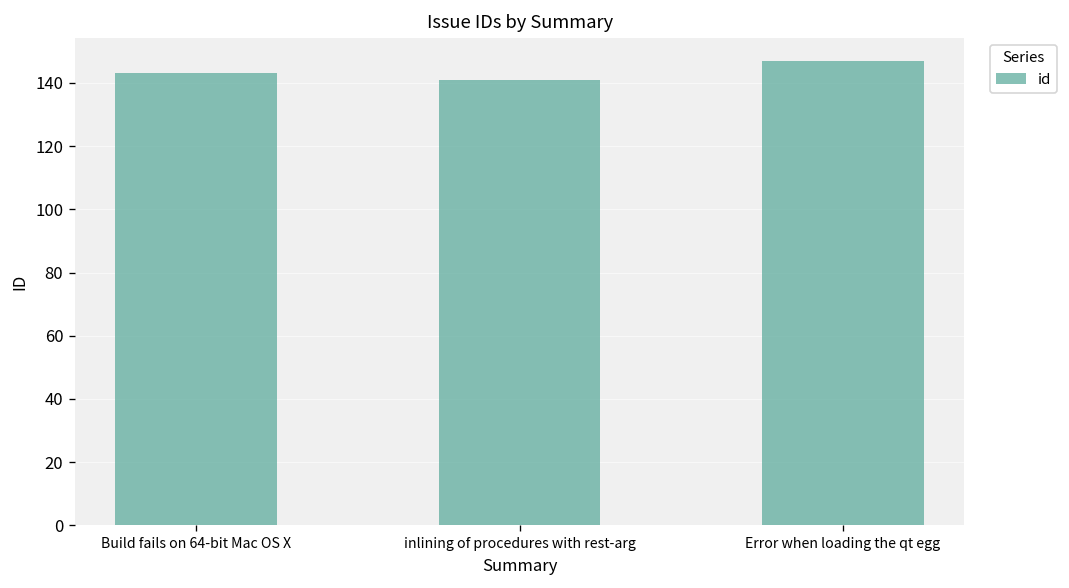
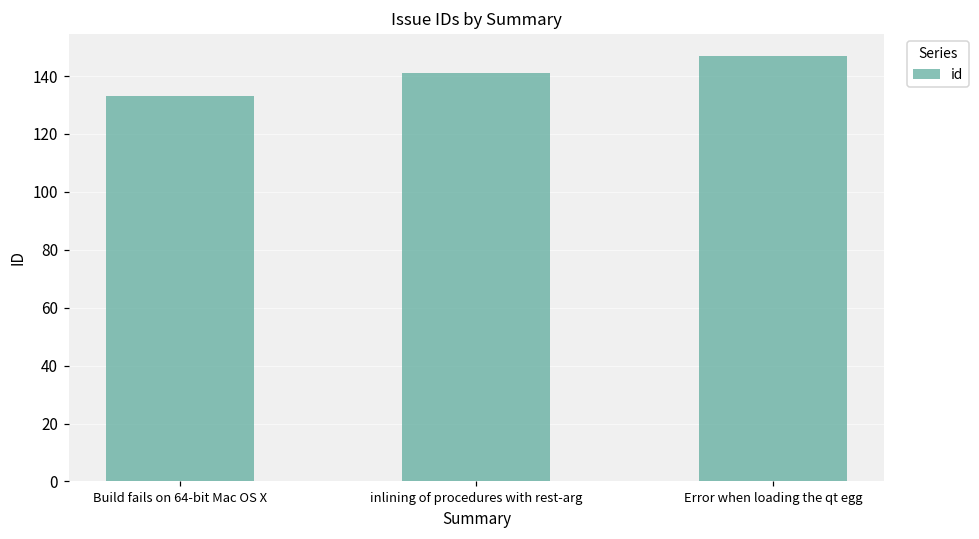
  {
-   "Build fails on 64-bit Mac OS X": 143,
+   "Build fails on 64-bit Mac OS X": 133,
    "inlining of procedures with rest-arg": 141,
    "Error when loading the qt egg": 147
  }
